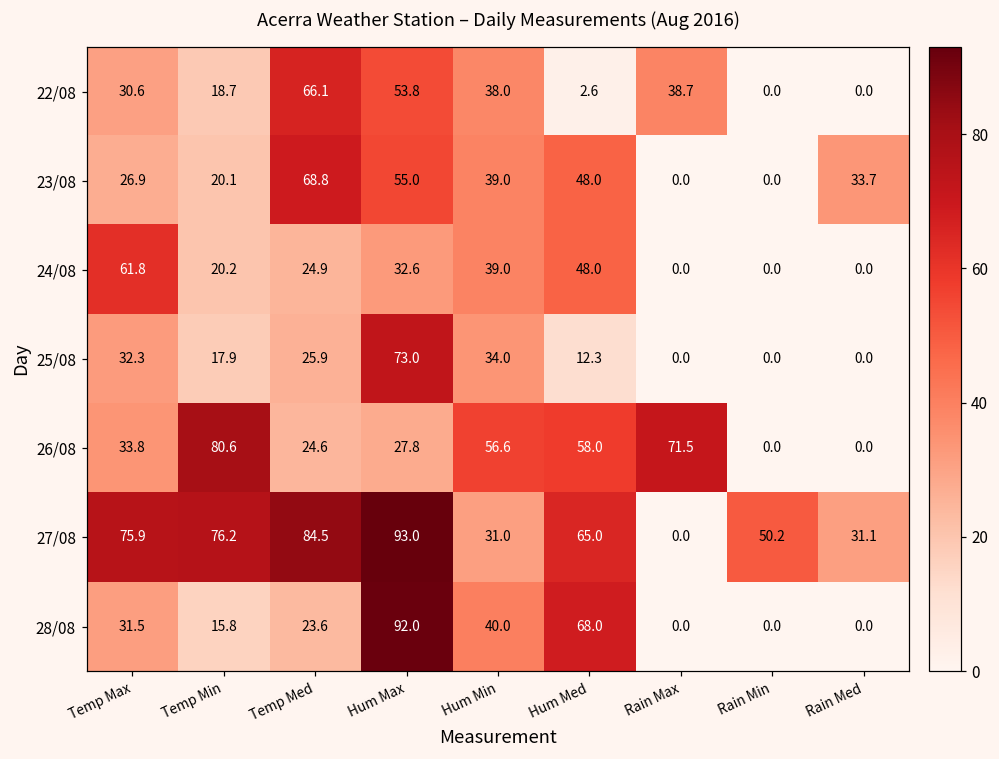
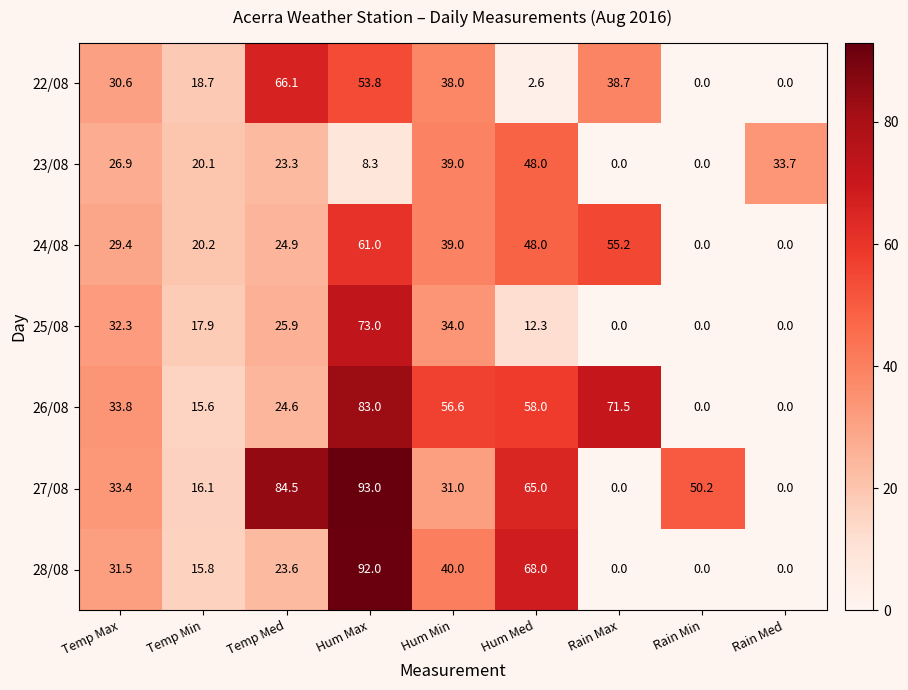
  {
    "22/08": {
      "Temp Max": 30.6,
      "Temp Min": 18.7,
      "Temp Med": 66.1,
      "Hum Max": 53.8,
      "Hum Min": 38.0,
      "Hum Med": 2.6,
      "Rain Max": 38.7,
      "Rain Min": 0.0,
      "Rain Med": 0.0
    },
    "23/08": {
      "Temp Max": 26.9,
      "Temp Min": 20.1,
-     "Temp Med": 68.8,
-     "Hum Max": 55.0,
+     "Temp Med": 23.3,
+     "Hum Max": 8.3,
      "Hum Min": 39.0,
      "Hum Med": 48.0,
      "Rain Max": 0.0,
      "Rain Min": 0.0,
      "Rain Med": 33.7
    },
    "24/08": {
-     "Temp Max": 61.8,
+     "Temp Max": 29.4,
      "Temp Min": 20.2,
      "Temp Med": 24.9,
-     "Hum Max": 32.6,
+     "Hum Max": 61.0,
      "Hum Min": 39.0,
      "Hum Med": 48.0,
-     "Rain Max": 0.0,
+     "Rain Max": 55.2,
      "Rain Min": 0.0,
      "Rain Med": 0.0
    },
    "25/08": {
      "Temp Max": 32.3,
      "Temp Min": 17.9,
      "Temp Med": 25.9,
      "Hum Max": 73.0,
      "Hum Min": 34.0,
      "Hum Med": 12.3,
      "Rain Max": 0.0,
      "Rain Min": 0.0,
      "Rain Med": 0.0
    },
    "26/08": {
      "Temp Max": 33.8,
-     "Temp Min": 80.6,
+     "Temp Min": 15.6,
      "Temp Med": 24.6,
-     "Hum Max": 27.8,
+     "Hum Max": 83.0,
      "Hum Min": 56.6,
      "Hum Med": 58.0,
      "Rain Max": 71.5,
      "Rain Min": 0.0,
      "Rain Med": 0.0
    },
    "27/08": {
-     "Temp Max": 75.9,
-     "Temp Min": 76.2,
+     "Temp Max": 33.4,
+     "Temp Min": 16.1,
      "Temp Med": 84.5,
      "Hum Max": 93.0,
      "Hum Min": 31.0,
      "Hum Med": 65.0,
      "Rain Max": 0.0,
      "Rain Min": 50.2,
-     "Rain Med": 31.1
+     "Rain Med": 0.0
    },
    "28/08": {
      "Temp Max": 31.5,
      "Temp Min": 15.8,
      "Temp Med": 23.6,
      "Hum Max": 92.0,
      "Hum Min": 40.0,
      "Hum Med": 68.0,
      "Rain Max": 0.0,
      "Rain Min": 0.0,
      "Rain Med": 0.0
    }
  }
